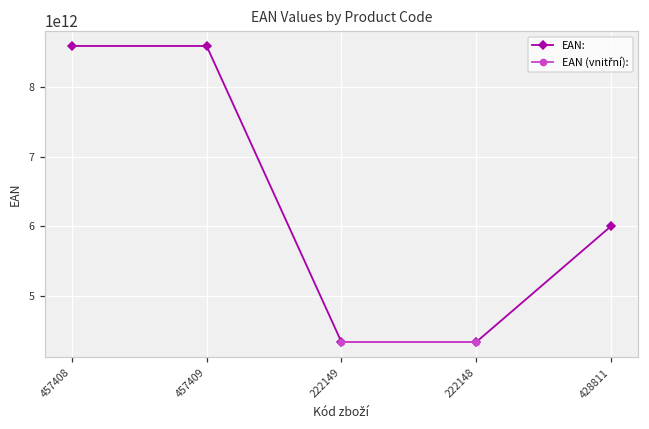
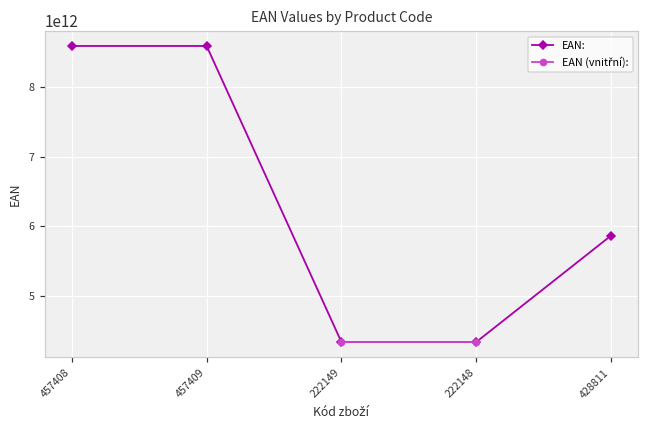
  {
    "EAN:": {
      "457408": 8600000000000,
      "457409": 8600000000000,
-     "428811": 6000000000000
+     "428811": 5900000000000
    }
  }
